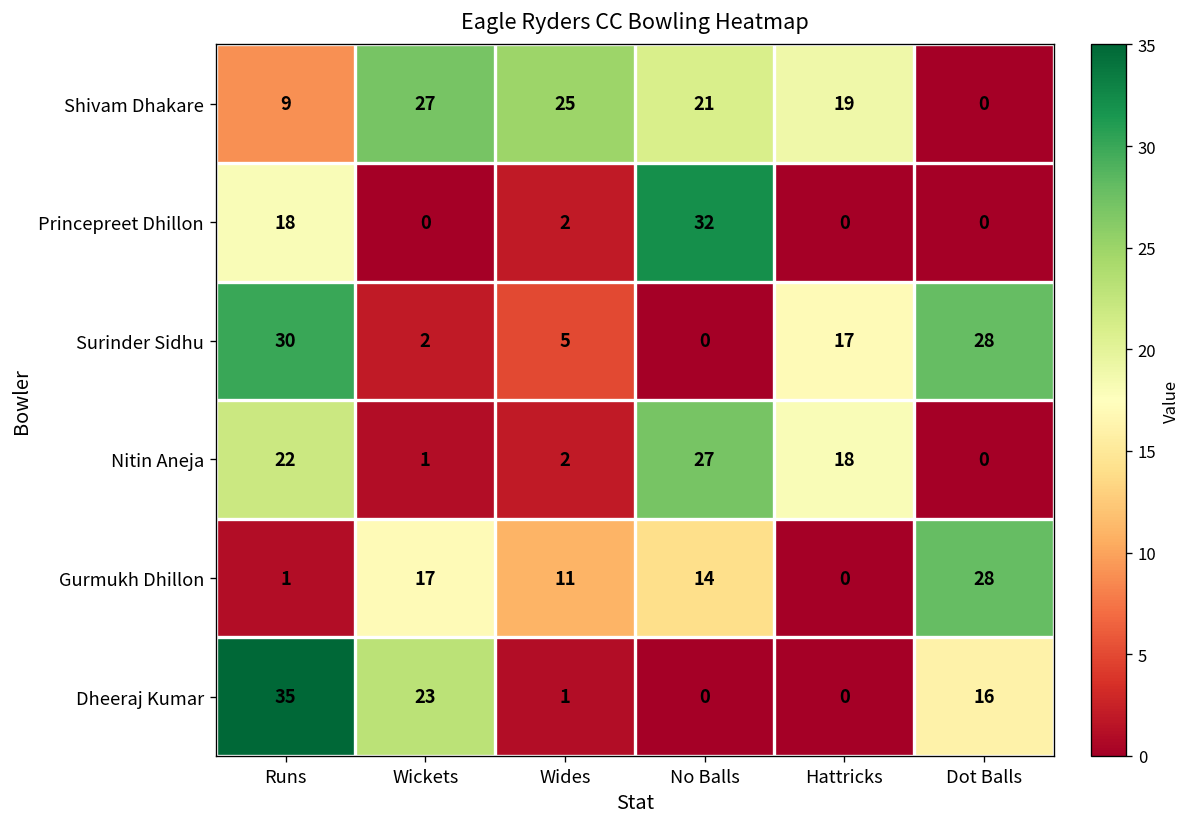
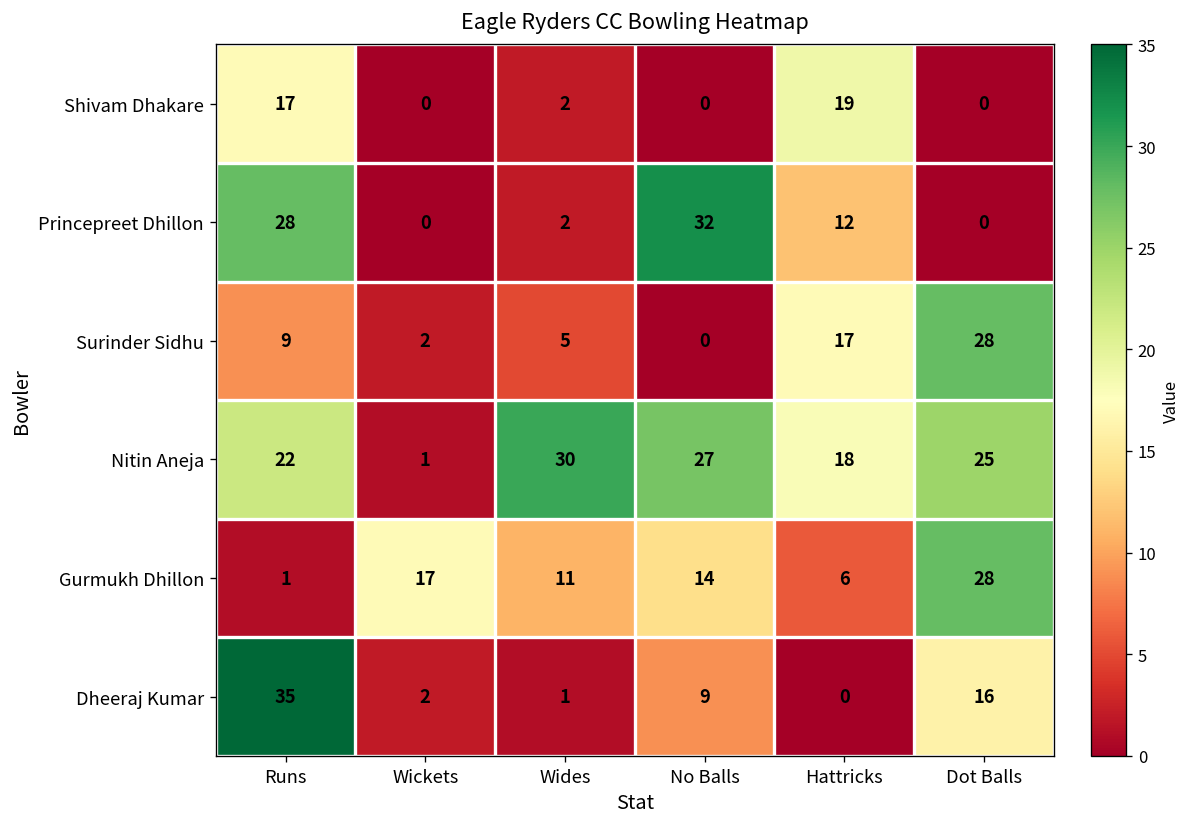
  {
    "Shivam Dhakare": {
-     "Runs": 9,
-     "Wickets": 27,
-     "Wides": 25,
-     "No Balls": 21,
+     "Runs": 17,
+     "Wickets": 0,
+     "Wides": 2,
+     "No Balls": 0,
      "Hattricks": 19,
      "Dot Balls": 0
    },
    "Princepreet Dhillon": {
-     "Runs": 18,
+     "Runs": 28,
      "Wickets": 0,
      "Wides": 2,
      "No Balls": 32,
-     "Hattricks": 0,
+     "Hattricks": 12,
      "Dot Balls": 0
    },
    "Surinder Sidhu": {
-     "Runs": 30,
+     "Runs": 9,
      "Wickets": 2,
      "Wides": 5,
      "No Balls": 0,
      "Hattricks": 17,
      "Dot Balls": 28
    },
    "Nitin Aneja": {
      "Runs": 22,
      "Wickets": 1,
-     "Wides": 2,
+     "Wides": 30,
      "No Balls": 27,
      "Hattricks": 18,
-     "Dot Balls": 0
+     "Dot Balls": 25
    },
    "Gurmukh Dhillon": {
      "Runs": 1,
      "Wickets": 17,
      "Wides": 11,
      "No Balls": 14,
-     "Hattricks": 0,
+     "Hattricks": 6,
      "Dot Balls": 28
    },
    "Dheeraj Kumar": {
      "Runs": 35,
-     "Wickets": 23,
+     "Wickets": 2,
      "Wides": 1,
-     "No Balls": 0,
+     "No Balls": 9,
      "Hattricks": 0,
      "Dot Balls": 16
    }
  }
